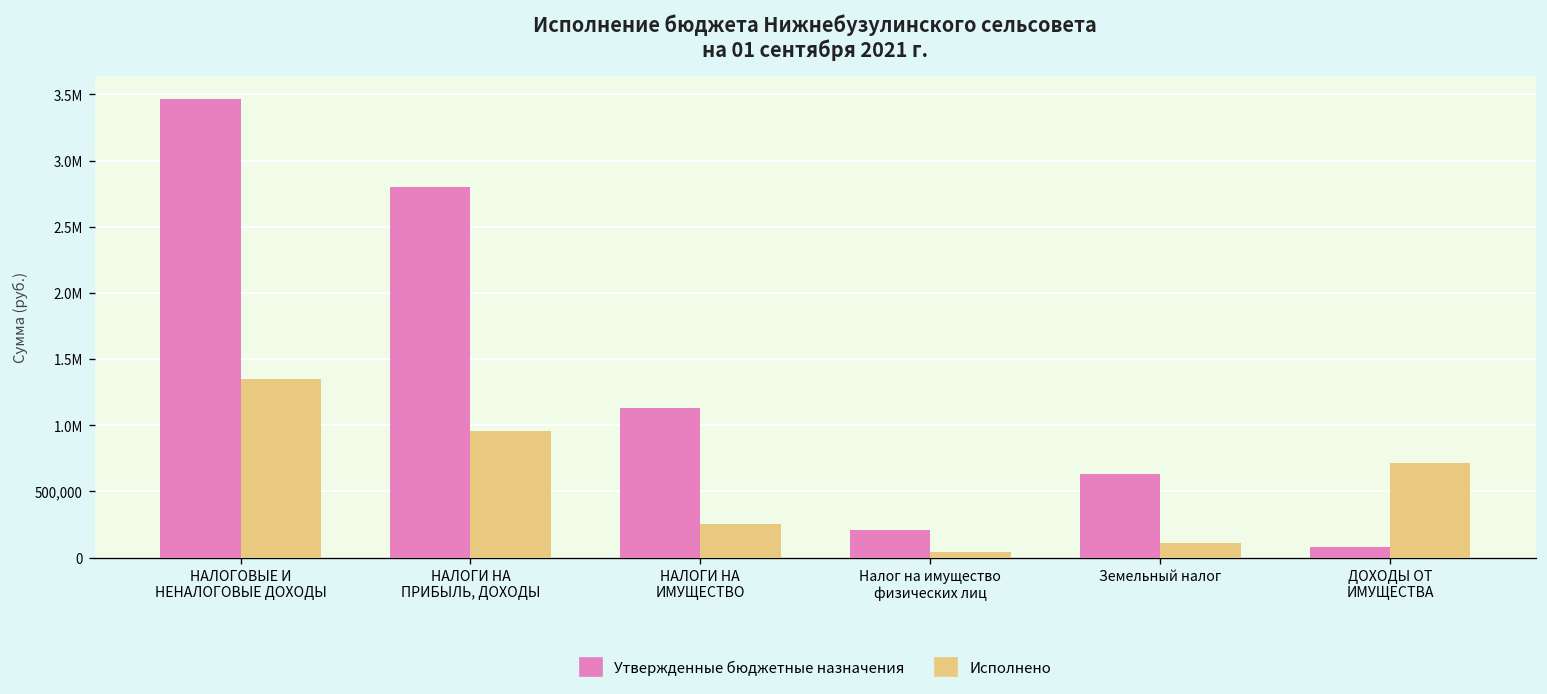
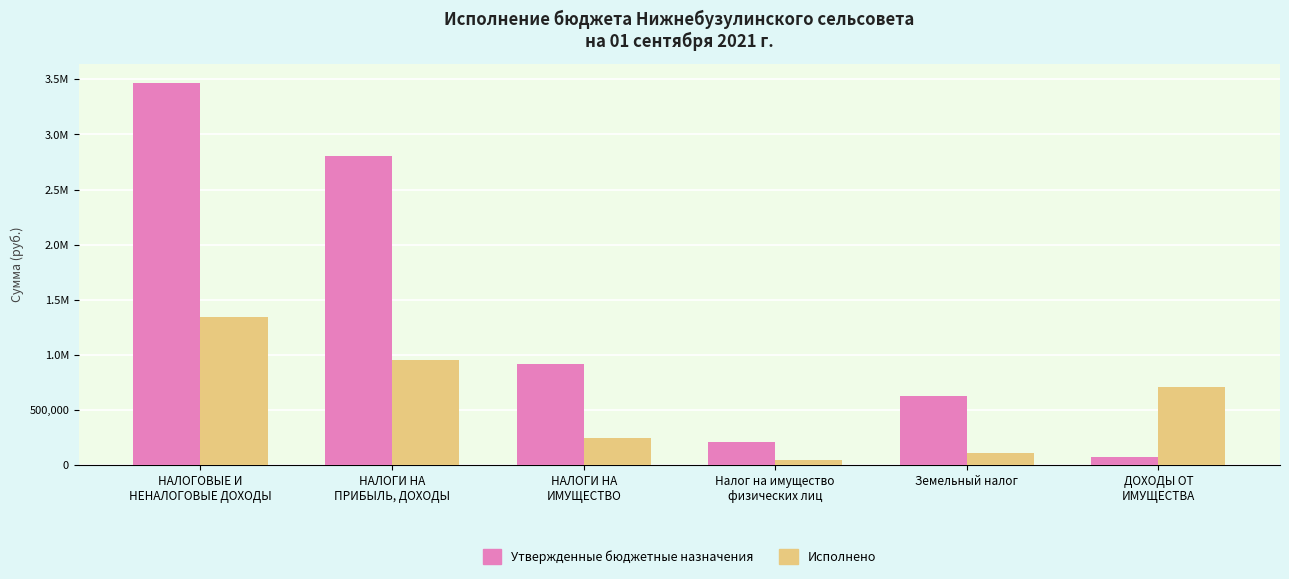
  {
    "Утвержденные бюджетные назначения": {
      "НАЛОГОВЫЕ И НЕНАЛОГОВЫЕ ДОХОДЫ": "3,470,000",
      "НАЛОГИ НА ПРИБЫЛЬ, ДОХОДЫ": "2,800,000",
-     "НАЛОГИ НА ИМУЩЕСТВО": "1,130,000",
+     "НАЛОГИ НА ИМУЩЕСТВО": "920,000",
      "Налог на имущество физических лиц": "210,000",
      "Земельный налог": "630,000",
      "ДОХОДЫ ОТ ИМУЩЕСТВА": "80,000"
    },
    "Исполнено": {
      "НАЛОГОВЫЕ И НЕНАЛОГОВЫЕ ДОХОДЫ": "1,350,000",
      "НАЛОГИ НА ПРИБЫЛЬ, ДОХОДЫ": "960,000",
      "НАЛОГИ НА ИМУЩЕСТВО": "250,000",
      "Налог на имущество физических лиц": "50,000",
      "Земельный налог": "110,000",
      "ДОХОДЫ ОТ ИМУЩЕСТВА": "710,000"
    }
  }
